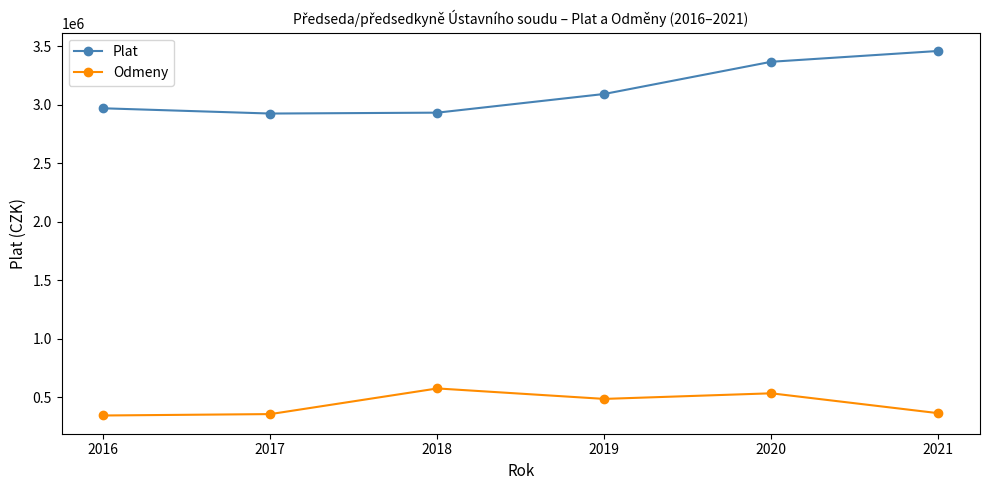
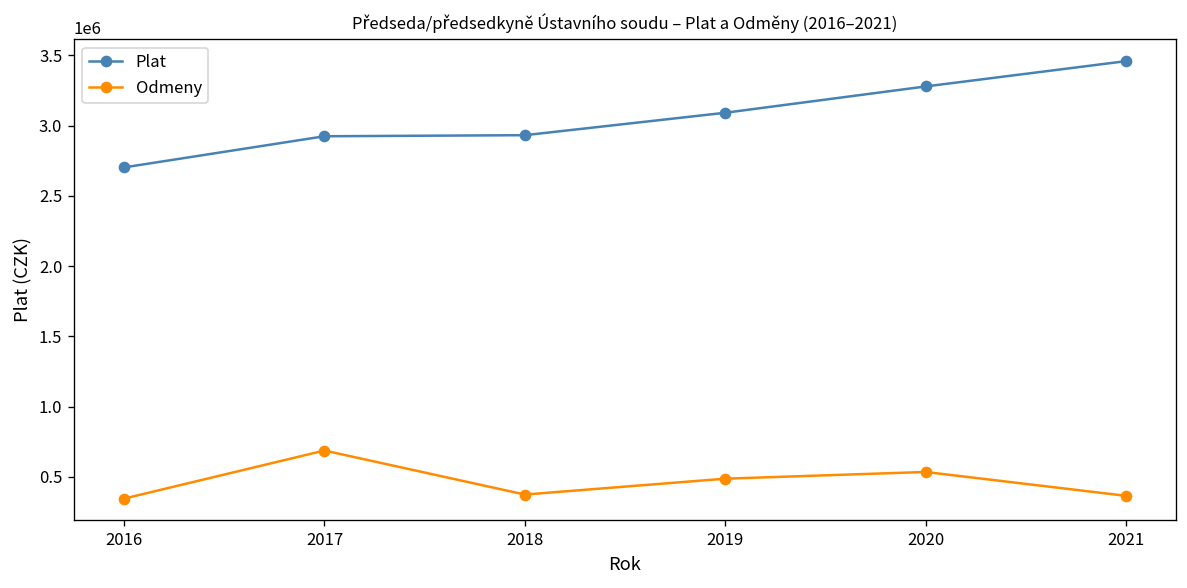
  {
    "Plat": {
-     "2016": 2970000,
+     "2016": 2700000,
      "2017": 2920000,
      "2018": 2930000,
      "2019": 3090000,
-     "2020": 3370000,
+     "2020": 3280000,
      "2021": 3460000
    },
    "Odmeny": {
      "2016": 350000,
-     "2017": 360000,
-     "2018": 580000,
+     "2017": 690000,
+     "2018": 370000,
      "2019": 490000,
      "2020": 540000,
      "2021": 370000
    }
  }
